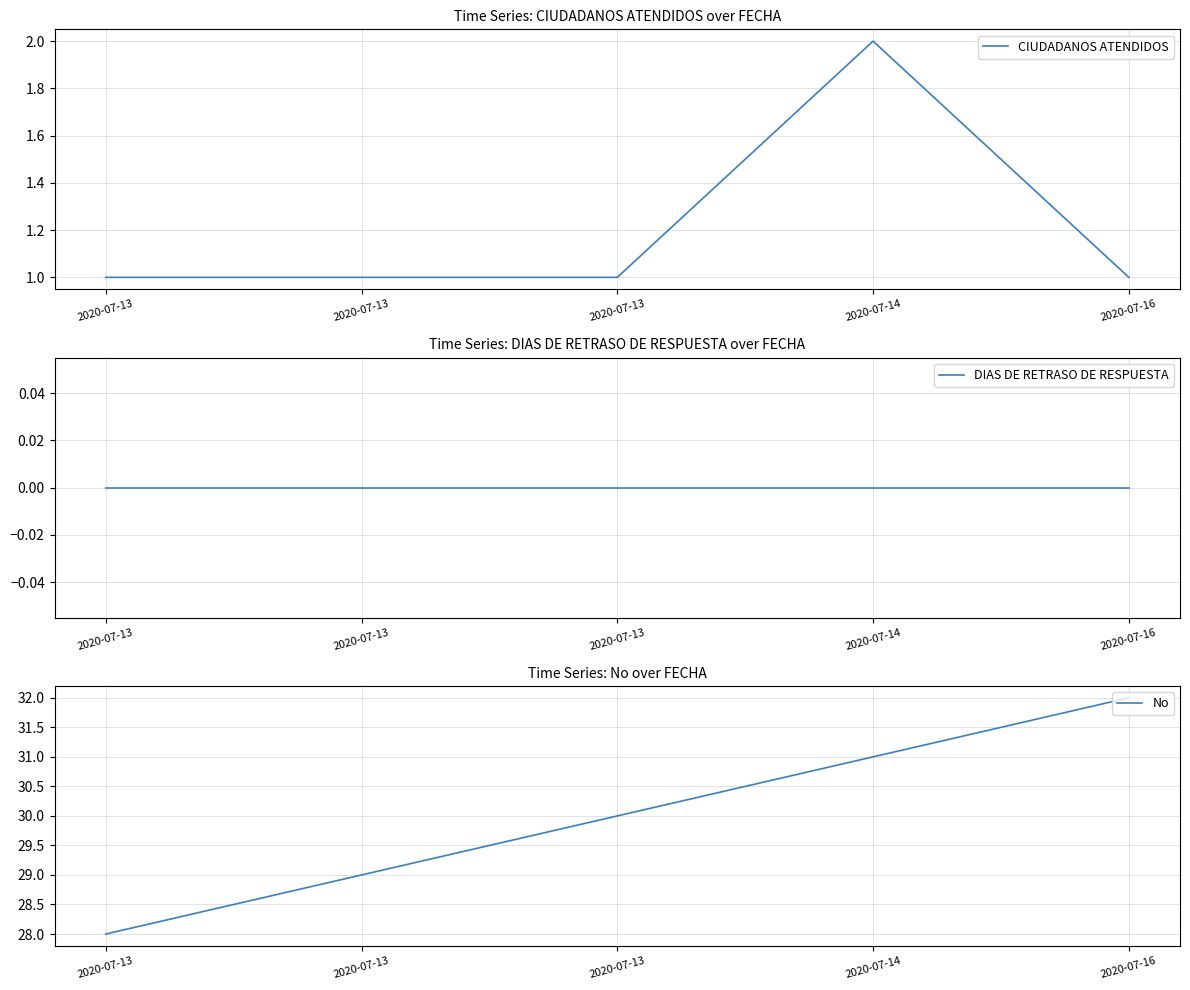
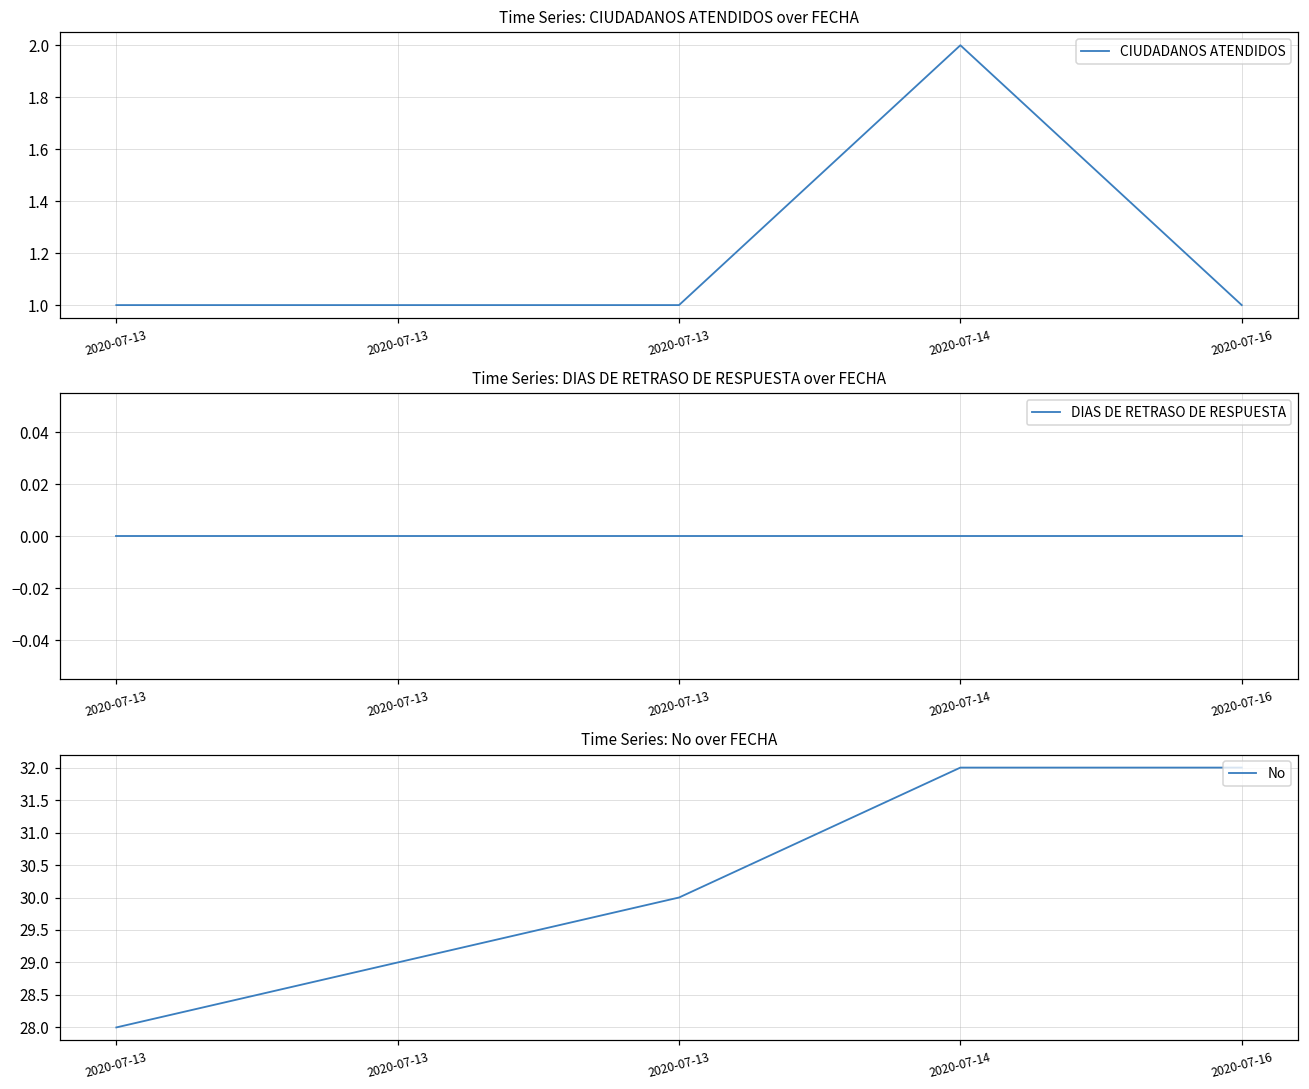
  {
    "Time Series: CIUDADANOS ATENDIDOS over FECHA": {
      "2020-07-14": 2.00,
      "2020-07-16": 1.00
    },
    "Time Series: DIAS DE RETRASO DE RESPUESTA over FECHA": {
      "2020-07-14": 0.000,
      "2020-07-16": 0.000
    },
    "Time Series: No over FECHA": {
-     "2020-07-14": 31
+     "2020-07-14": 32
    }
  }
